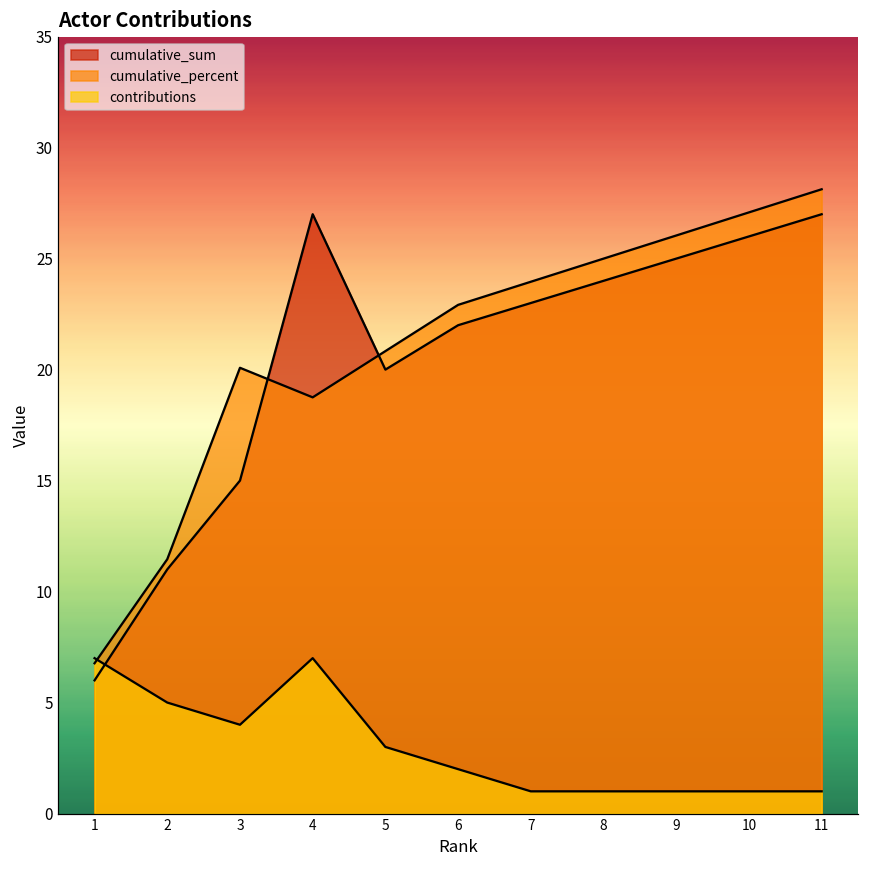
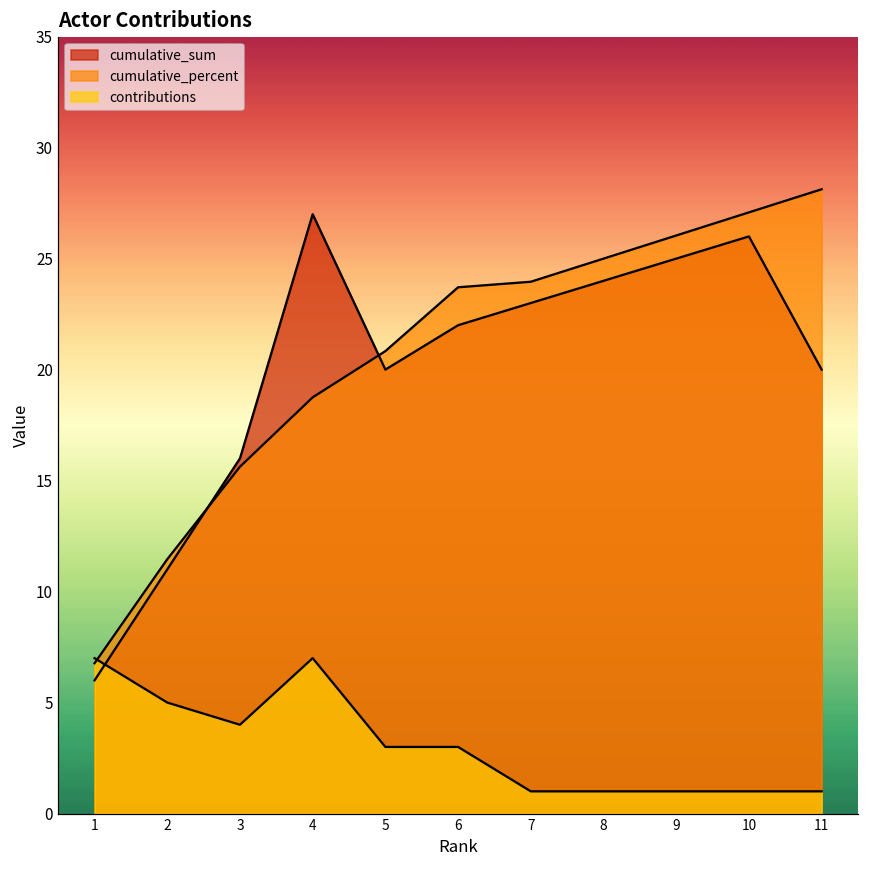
  {
    "cumulative_sum": {
      "1": 6,
      "2": 11,
-     "3": 15,
+     "3": 16,
      "4": 27,
      "5": 20,
      "6": 22,
      "7": 23,
      "8": 24,
      "9": 25,
      "10": 26,
-     "11": 27
+     "11": 20
    },
    "cumulative_percent": {
      "1": 6.8,
      "2": 11.5,
-     "3": 20.1,
+     "3": 15.6,
      "4": 18.8,
      "5": 20.8,
-     "6": 22.9,
+     "6": 23.7,
      "7": 24.0,
      "8": 25.0,
      "9": 26.0,
      "10": 27.1,
      "11": 28.1
    },
    "contributions": {
      "1": 7,
      "2": 5,
      "3": 4,
      "4": 7,
      "5": 3,
-     "6": 2,
+     "6": 3,
      "7": 1,
      "8": 1,
      "9": 1,
      "10": 1,
      "11": 1
    }
  }
